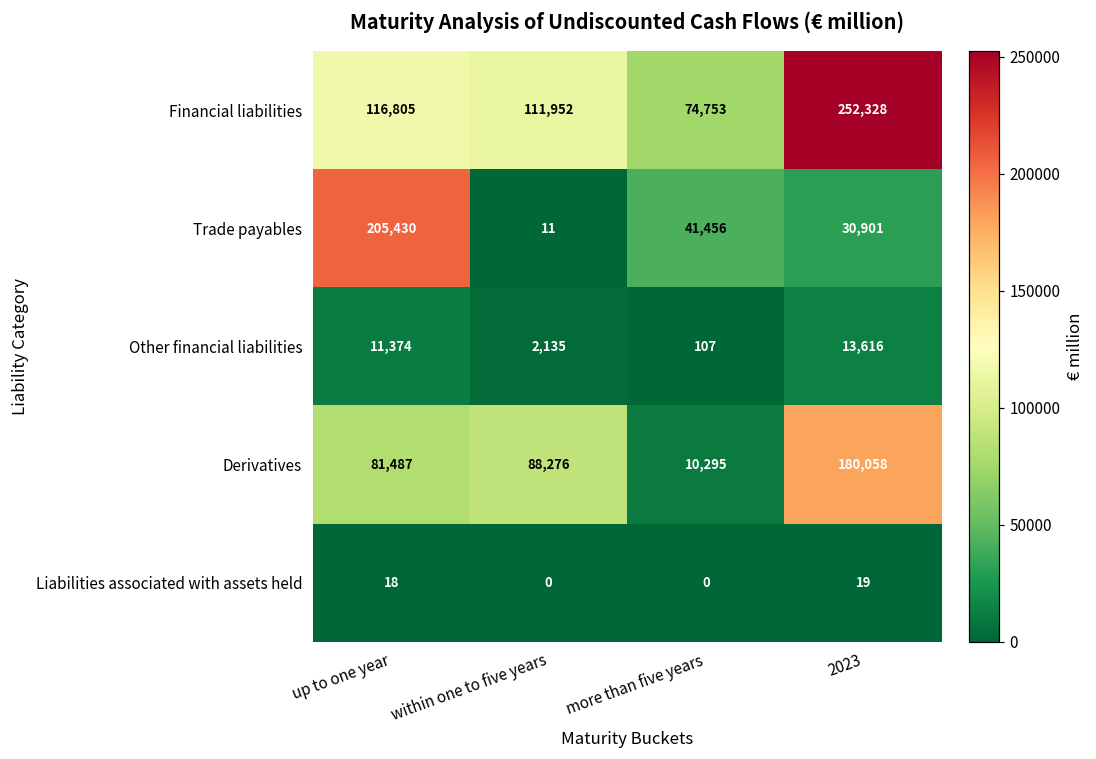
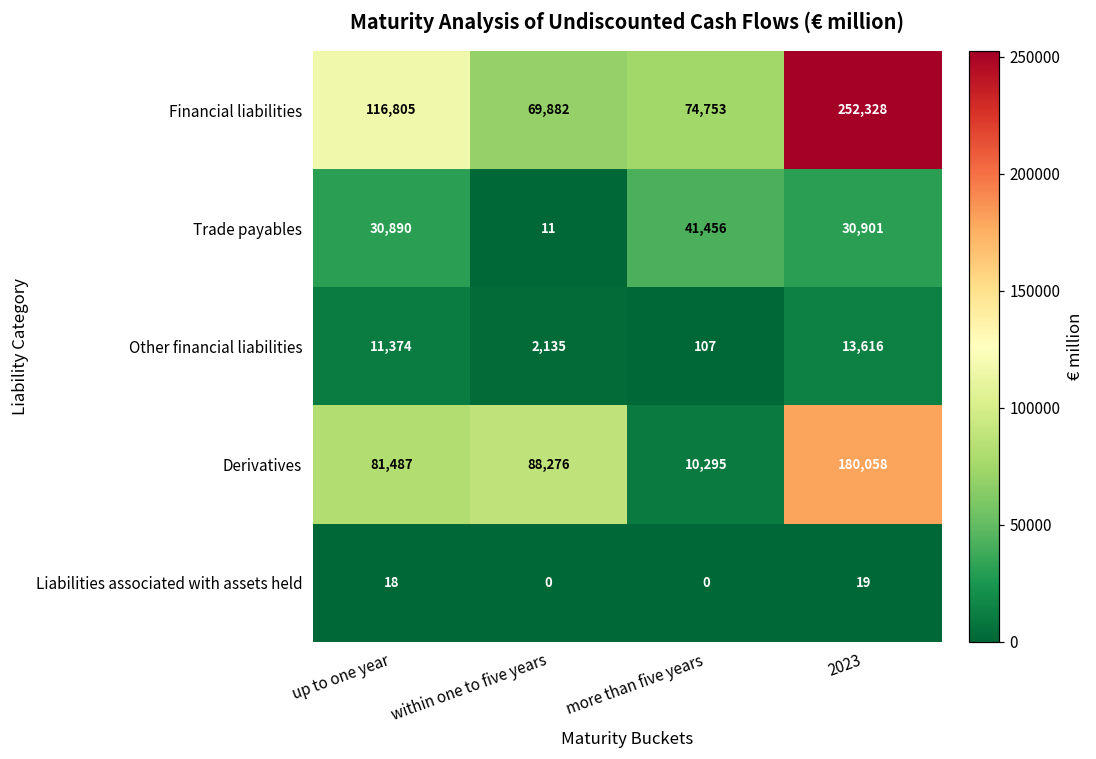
  {
    "Financial liabilities": {
      "up to one year": "116,805",
-     "within one to five years": "111,952",
+     "within one to five years": "69,882",
      "more than five years": "74,753",
      "2023": "252,328"
    },
    "Trade payables": {
-     "up to one year": "205,430",
+     "up to one year": "30,890",
      "within one to five years": "11",
      "more than five years": "41,456",
      "2023": "30,901"
    },
    "Other financial liabilities": {
      "up to one year": "11,374",
      "within one to five years": "2,135",
      "more than five years": "107",
      "2023": "13,616"
    },
    "Derivatives": {
      "up to one year": "81,487",
      "within one to five years": "88,276",
      "more than five years": "10,295",
      "2023": "180,058"
    },
    "Liabilities associated with assets held": {
      "up to one year": "18",
      "within one to five years": "0",
      "more than five years": "0",
      "2023": "19"
    }
  }
